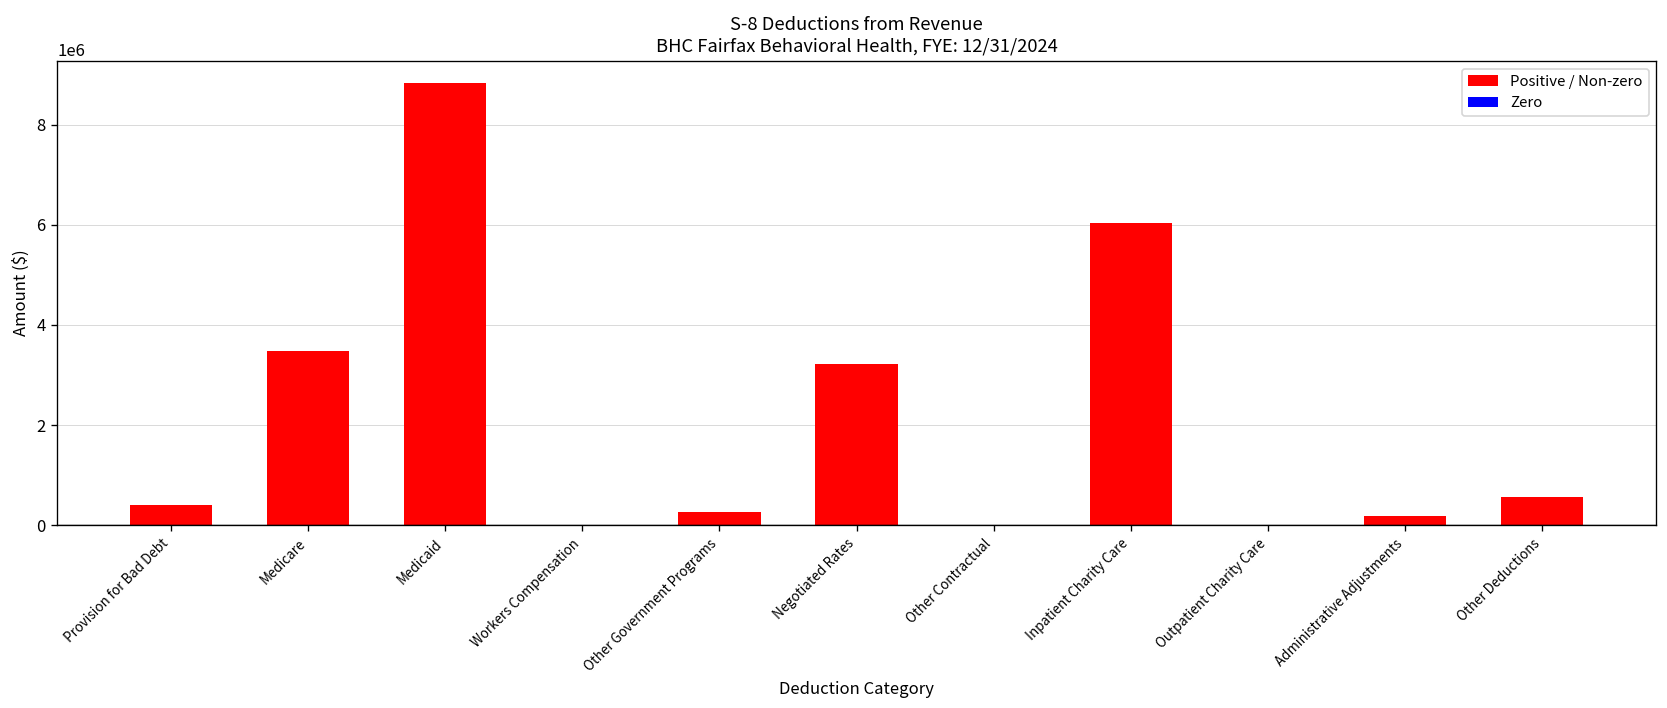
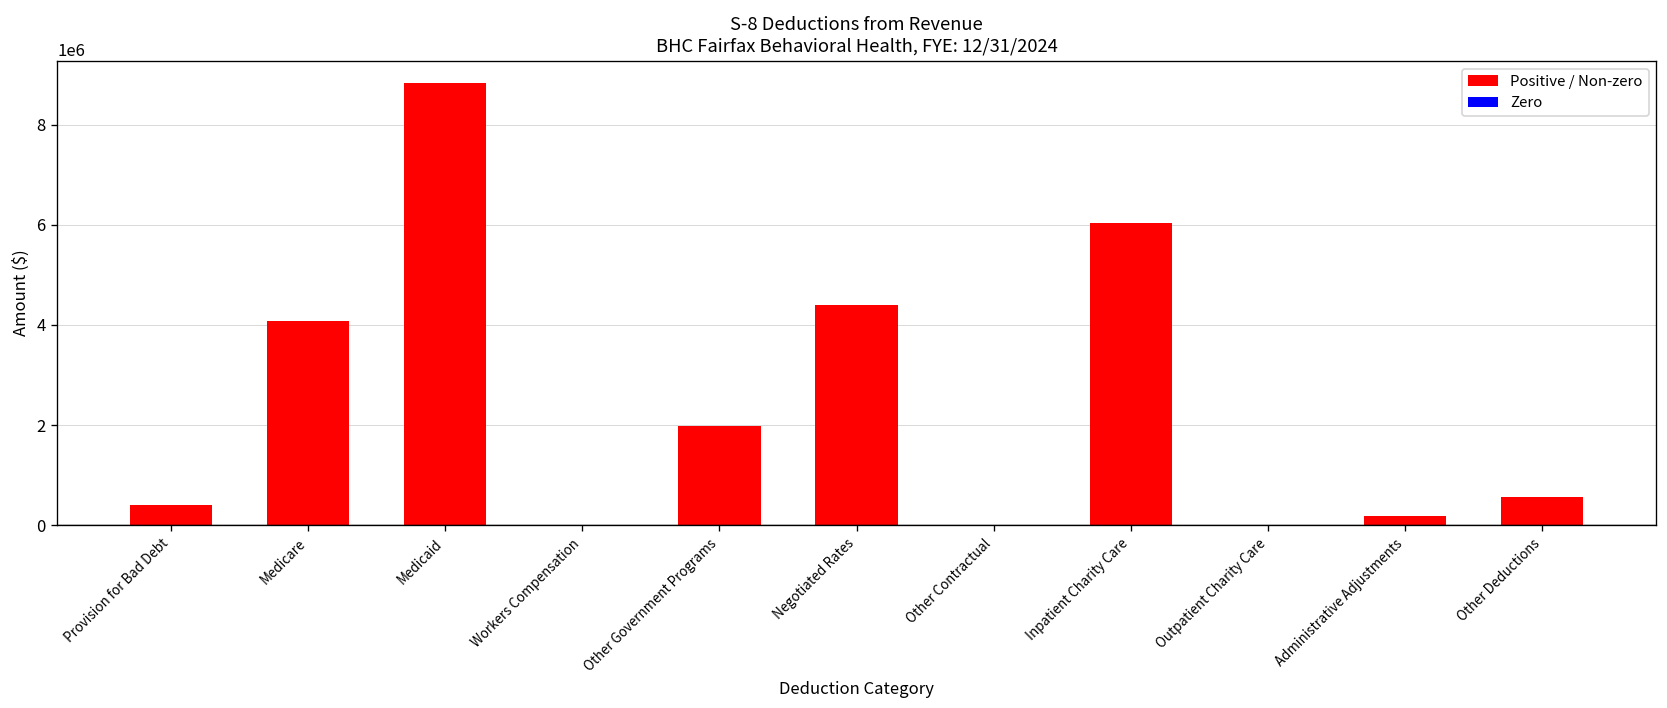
  {
    "Provision for Bad Debt": 400000,
-   "Medicare": 3500000,
+   "Medicare": 4100000,
    "Medicaid": 8800000,
    "Workers Compensation": 0,
-   "Other Government Programs": 300000,
-   "Negotiated Rates": 3200000,
+   "Other Government Programs": 2000000,
+   "Negotiated Rates": 4400000,
    "Other Contractual": 0,
    "Inpatient Charity Care": 6000000,
    "Outpatient Charity Care": 0,
    "Administrative Adjustments": 200000,
    "Other Deductions": 600000
  }
